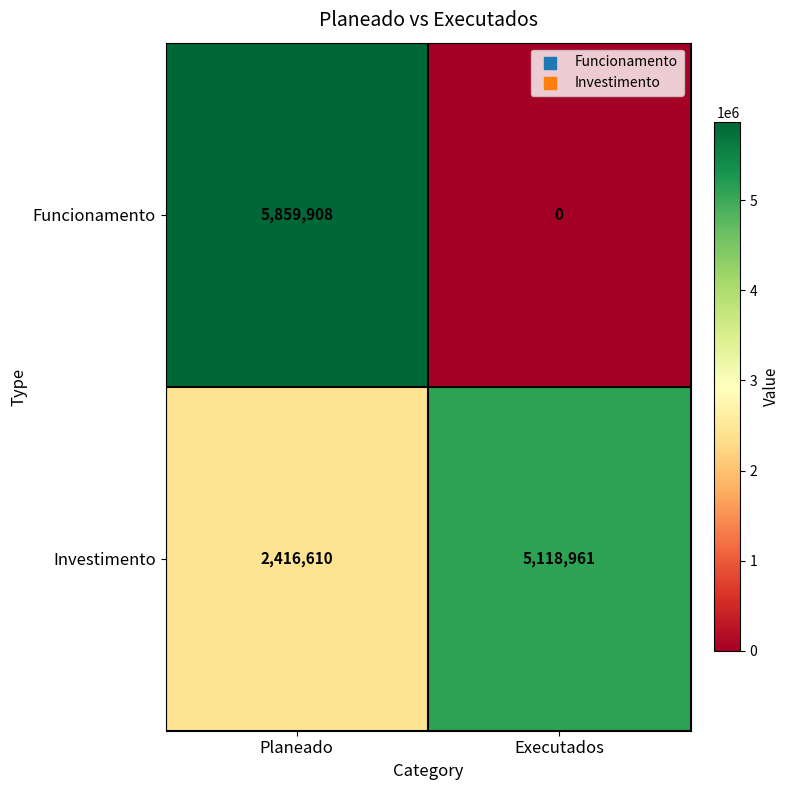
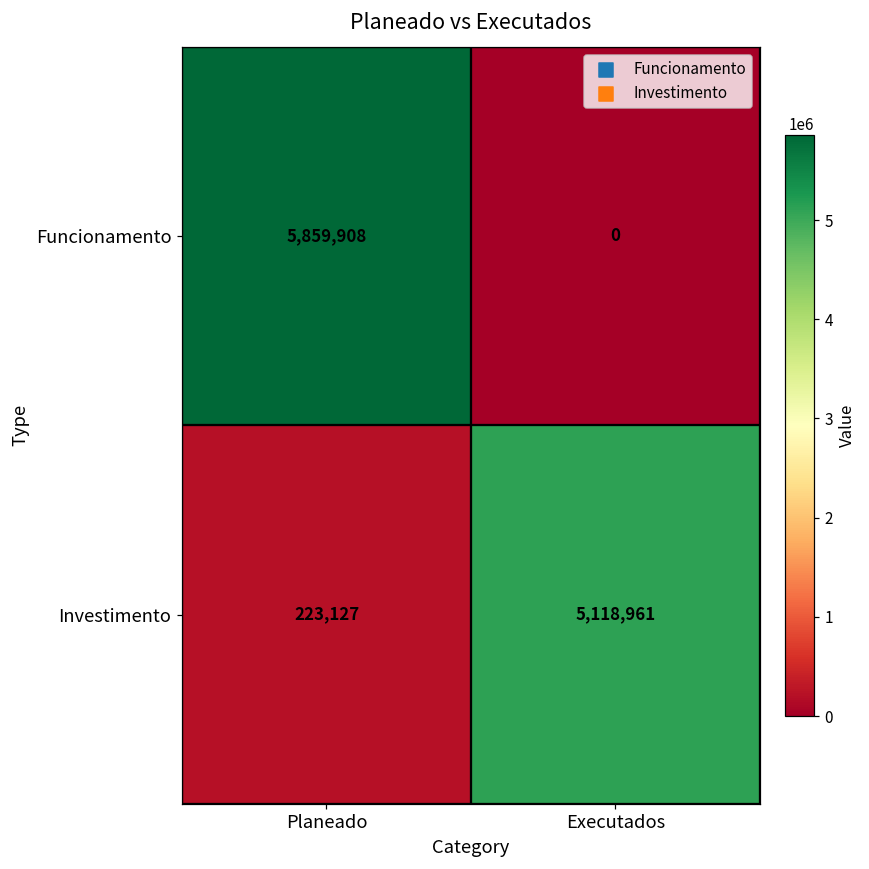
  {
    "Funcionamento": {
      "Planeado": "5,859,908",
      "Executados": "0"
    },
    "Investimento": {
-     "Planeado": "2,416,610",
+     "Planeado": "223,127",
      "Executados": "5,118,961"
    }
  }
